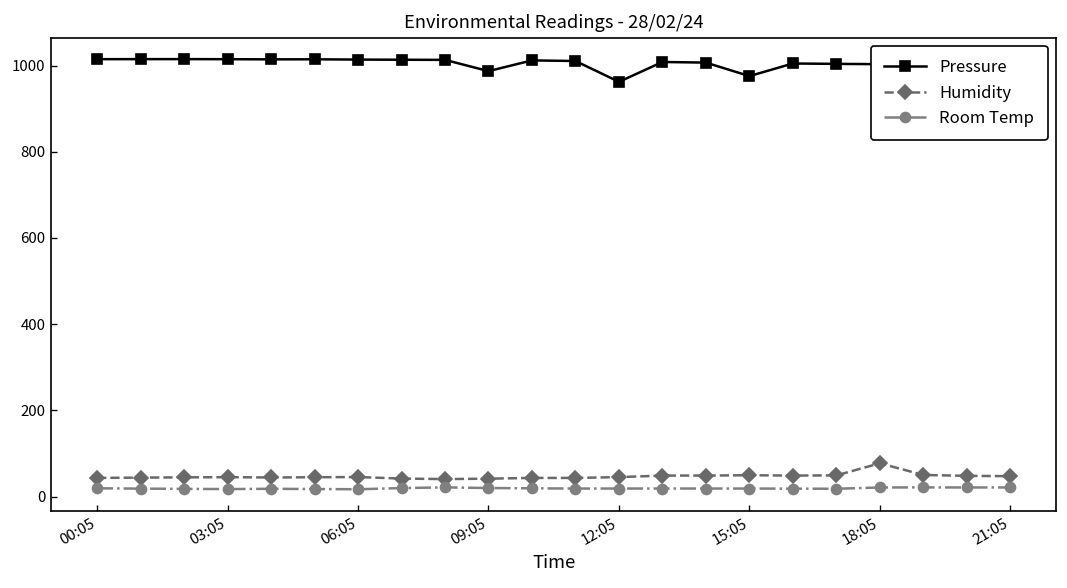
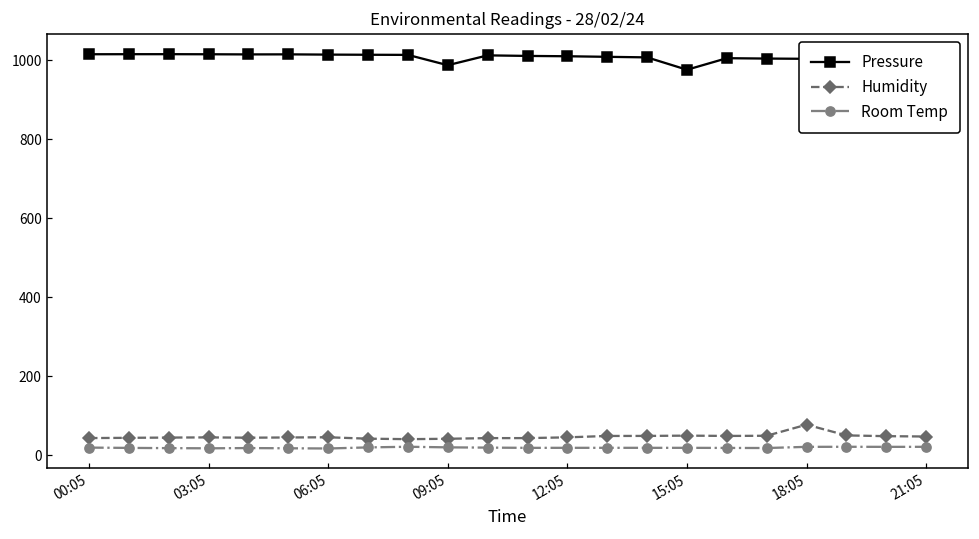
  {
    "Pressure": {
      "00:05": 1010,
      "03:05": 1010,
      "06:05": 1010,
      "09:05": 990,
-     "12:05": 960,
+     "12:05": 1010,
      "15:05": 980
    }
  }
